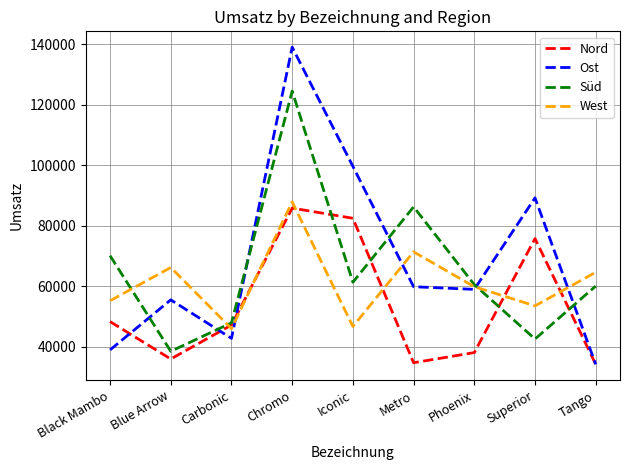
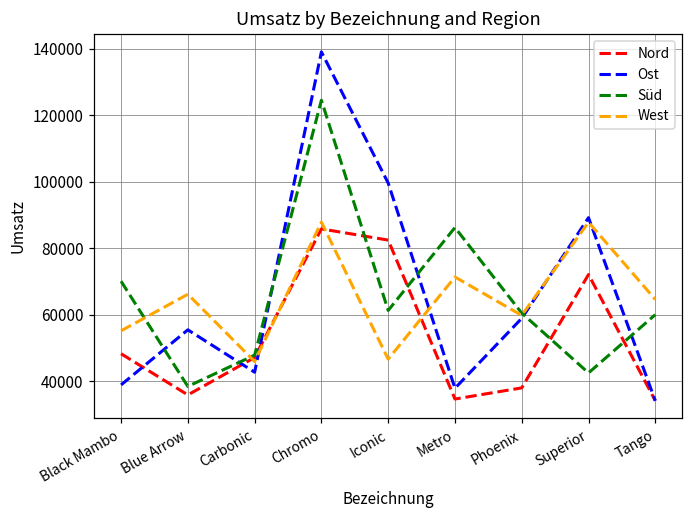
  {
    "Nord": {
      "Black Mambo": 48000,
      "Blue Arrow": 36000,
      "Chromo": 86000,
      "Iconic": 82000,
      "Metro": 35000,
      "Phoenix": 38000,
-     "Superior": 76000
+     "Superior": 72000
    },
    "Ost": {
      "Black Mambo": 39000,
      "Blue Arrow": 56000,
      "Carbonic": 43000,
      "Chromo": 139000,
      "Iconic": 100000,
-     "Metro": 60000,
+     "Metro": 38000,
      "Phoenix": 59000,
      "Superior": 89000
    },
    "Süd": {
      "Black Mambo": 70000,
      "Blue Arrow": 38000,
      "Chromo": 125000,
      "Iconic": 61000,
      "Metro": 86000,
      "Superior": 43000,
      "Tango": 60000
    },
    "West": {
      "Black Mambo": 55000,
      "Blue Arrow": 66000,
      "Carbonic": 46000,
      "Chromo": 88000,
      "Iconic": 47000,
      "Metro": 71000,
-     "Superior": 54000,
+     "Superior": 88000,
      "Tango": 65000
    }
  }
